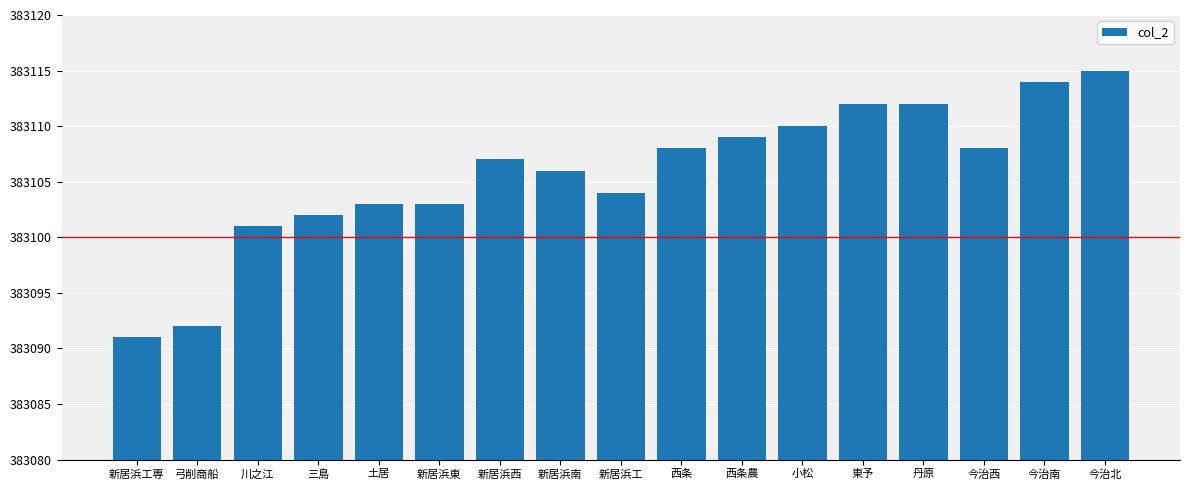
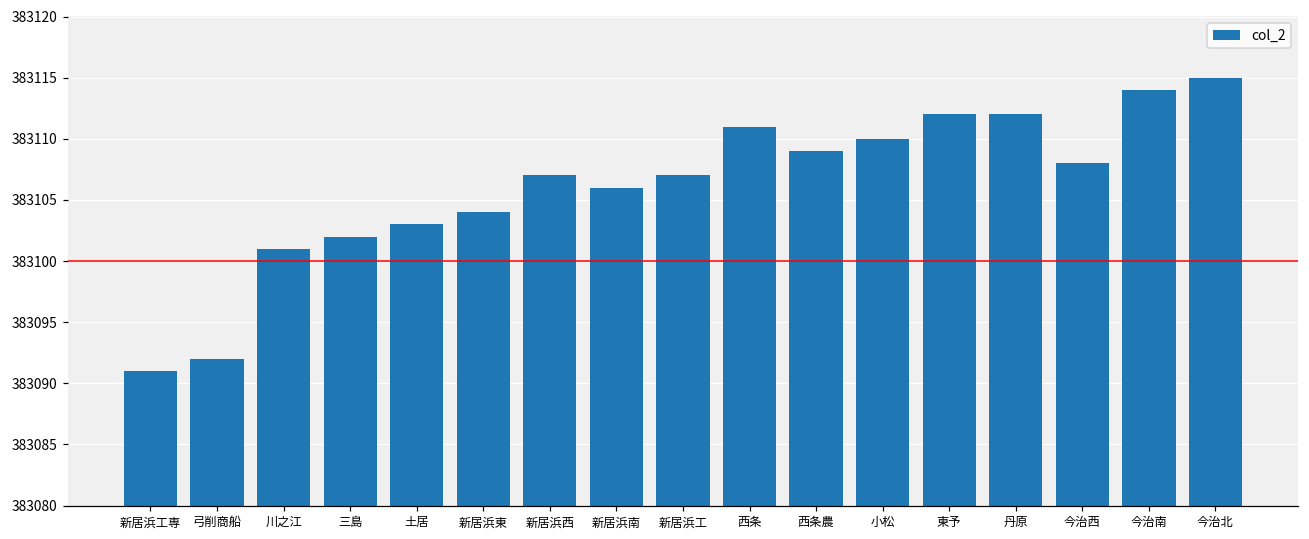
  {
    "新居浜工専": 383091,
    "弓削商船": 383092,
    "川之江": 383101,
    "三島": 383102,
    "土居": 383103,
-   "新居浜東": 383103,
+   "新居浜東": 383104,
    "新居浜西": 383107,
    "新居浜南": 383106,
-   "新居浜工": 383104,
-   "西条": 383108,
+   "新居浜工": 383107,
+   "西条": 383111,
    "西条農": 383109,
    "小松": 383110,
    "東予": 383112,
    "丹原": 383112,
    "今治西": 383108,
    "今治南": 383114,
    "今治北": 383115
  }
